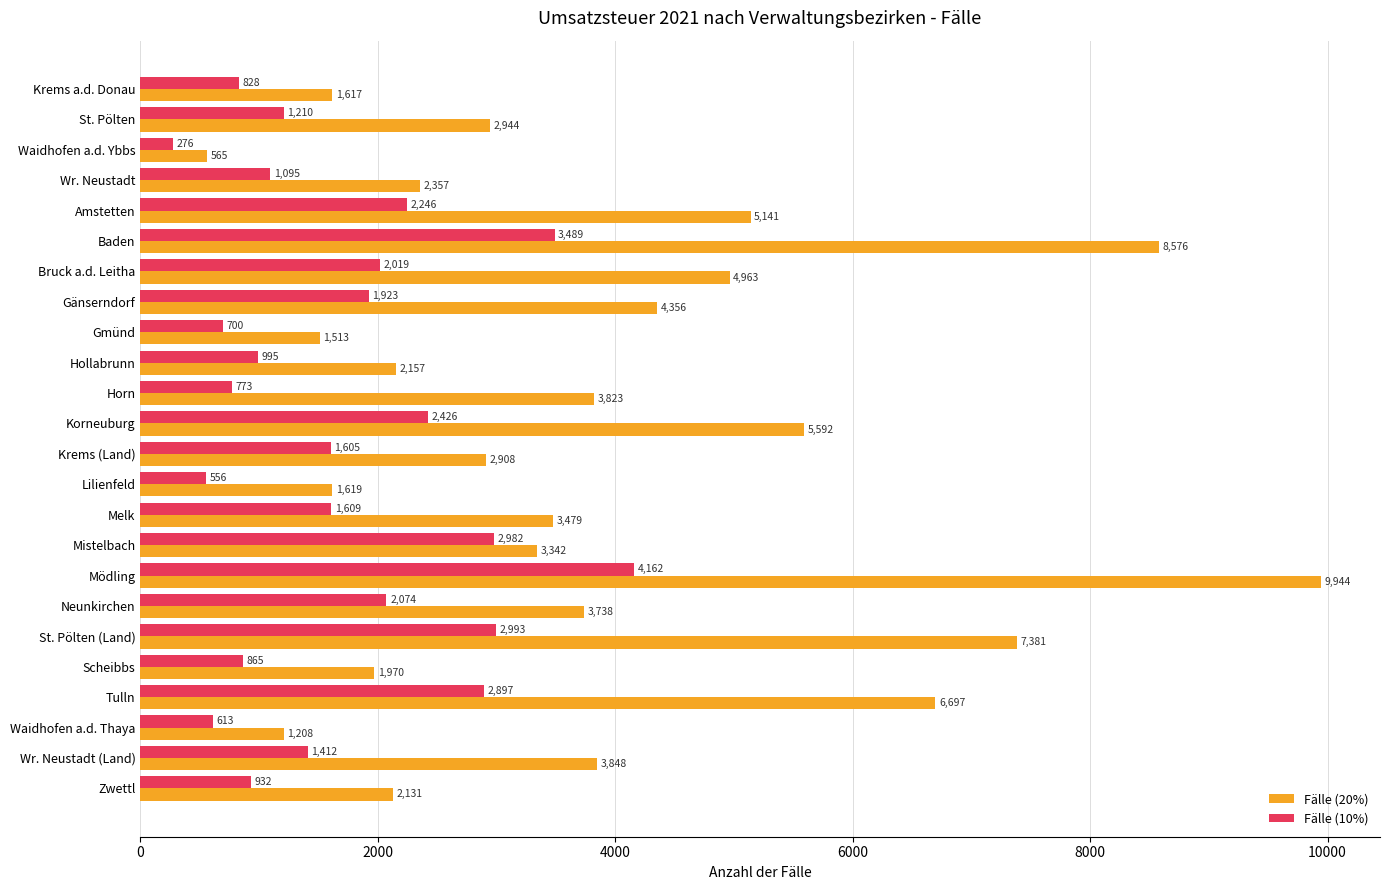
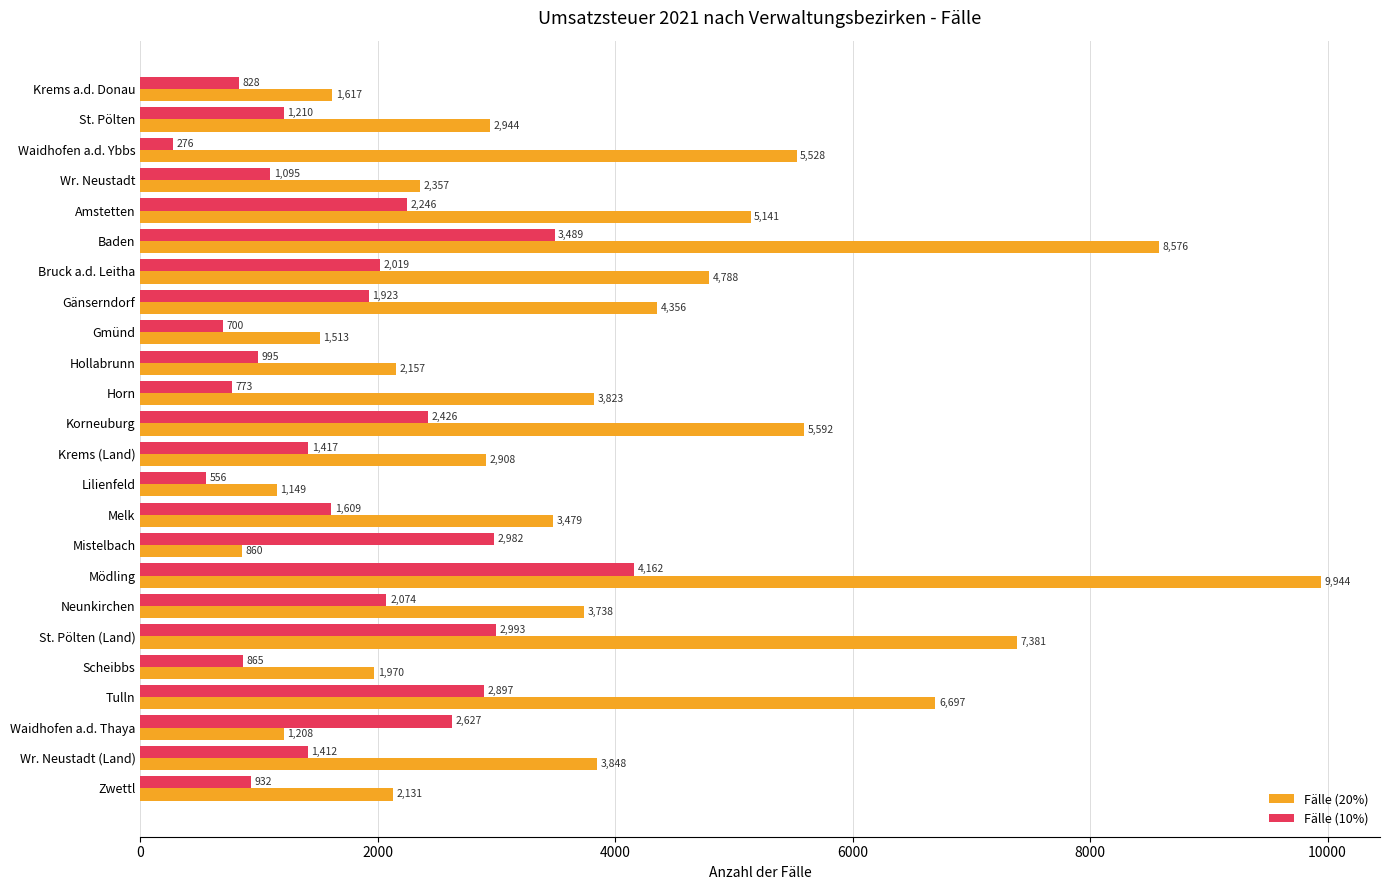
  {
    "Fälle (20%)": {
      "Krems a.d. Donau": "1,617",
      "St. Pölten": "2,944",
-     "Waidhofen a.d. Ybbs": "565",
+     "Waidhofen a.d. Ybbs": "5,528",
      "Wr. Neustadt": "2,357",
      "Amstetten": "5,141",
      "Baden": "8,576",
-     "Bruck a.d. Leitha": "4,963",
+     "Bruck a.d. Leitha": "4,788",
      "Gänserndorf": "4,356",
      "Gmünd": "1,513",
      "Hollabrunn": "2,157",
      "Horn": "3,823",
      "Korneuburg": "5,592",
      "Krems (Land)": "2,908",
-     "Lilienfeld": "1,619",
+     "Lilienfeld": "1,149",
      "Melk": "3,479",
-     "Mistelbach": "3,342",
+     "Mistelbach": "860",
      "Mödling": "9,944",
      "Neunkirchen": "3,738",
      "St. Pölten (Land)": "7,381",
      "Scheibbs": "1,970",
      "Tulln": "6,697",
      "Waidhofen a.d. Thaya": "1,208",
      "Wr. Neustadt (Land)": "3,848",
      "Zwettl": "2,131"
    },
    "Fälle (10%)": {
      "Krems a.d. Donau": "828",
      "St. Pölten": "1,210",
      "Waidhofen a.d. Ybbs": "276",
      "Wr. Neustadt": "1,095",
      "Amstetten": "2,246",
      "Baden": "3,489",
      "Bruck a.d. Leitha": "2,019",
      "Gänserndorf": "1,923",
      "Gmünd": "700",
      "Hollabrunn": "995",
      "Horn": "773",
      "Korneuburg": "2,426",
-     "Krems (Land)": "1,605",
+     "Krems (Land)": "1,417",
      "Lilienfeld": "556",
      "Melk": "1,609",
      "Mistelbach": "2,982",
      "Mödling": "4,162",
      "Neunkirchen": "2,074",
      "St. Pölten (Land)": "2,993",
      "Scheibbs": "865",
      "Tulln": "2,897",
-     "Waidhofen a.d. Thaya": "613",
+     "Waidhofen a.d. Thaya": "2,627",
      "Wr. Neustadt (Land)": "1,412",
      "Zwettl": "932"
    }
  }
